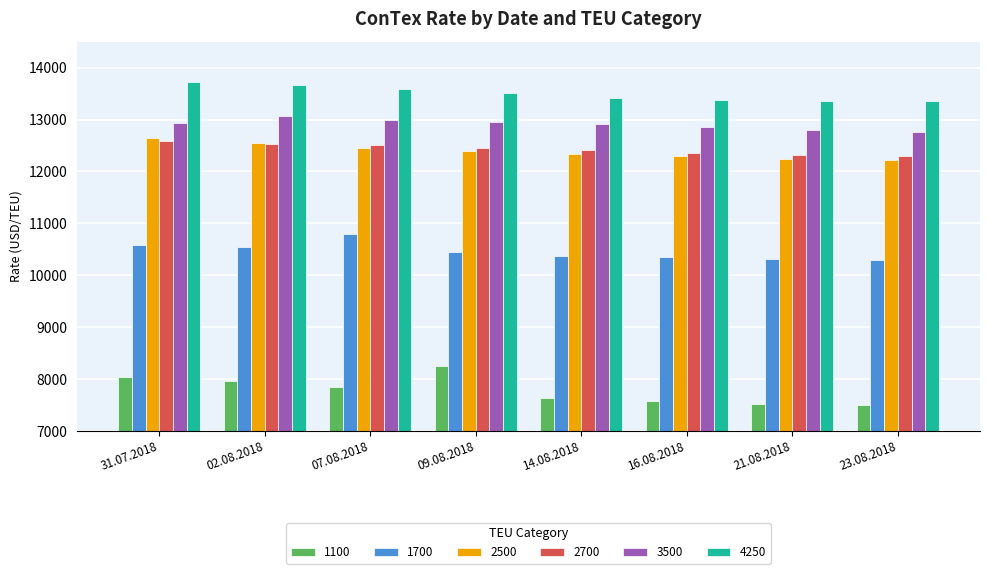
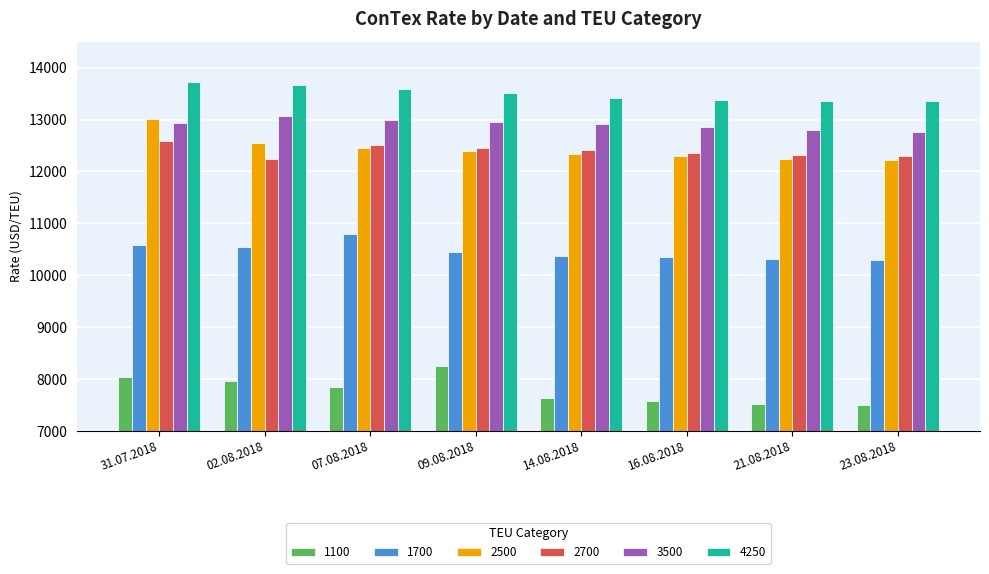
  {
    "1100": {
      "31.07.2018": 8000,
      "02.08.2018": 8000,
      "07.08.2018": 7800,
      "09.08.2018": 8300,
      "14.08.2018": 7600,
      "16.08.2018": 7600,
      "21.08.2018": 7500,
      "23.08.2018": 7500
    },
    "1700": {
      "31.07.2018": 10600,
      "02.08.2018": 10500,
      "07.08.2018": 10800,
      "09.08.2018": 10500,
      "14.08.2018": 10400,
      "16.08.2018": 10400,
      "21.08.2018": 10300,
      "23.08.2018": 10300
    },
    "2500": {
-     "31.07.2018": 12600,
+     "31.07.2018": 13000,
      "02.08.2018": 12600,
      "07.08.2018": 12500,
      "09.08.2018": 12400,
      "14.08.2018": 12300,
      "16.08.2018": 12300,
      "21.08.2018": 12200,
      "23.08.2018": 12200
    },
    "2700": {
      "31.07.2018": 12600,
-     "02.08.2018": 12500,
+     "02.08.2018": 12200,
      "07.08.2018": 12500,
      "09.08.2018": 12500,
      "14.08.2018": 12400,
      "16.08.2018": 12400,
      "21.08.2018": 12300,
      "23.08.2018": 12300
    },
    "3500": {
      "31.07.2018": 12900,
      "02.08.2018": 13100,
      "07.08.2018": 13000,
      "09.08.2018": 12900,
      "14.08.2018": 12900,
      "16.08.2018": 12800,
      "21.08.2018": 12800,
      "23.08.2018": 12800
    },
    "4250": {
      "31.07.2018": 13700,
      "02.08.2018": 13700,
      "07.08.2018": 13600,
      "09.08.2018": 13500,
      "14.08.2018": 13400,
      "16.08.2018": 13400,
      "21.08.2018": 13400,
      "23.08.2018": 13400
    }
  }
